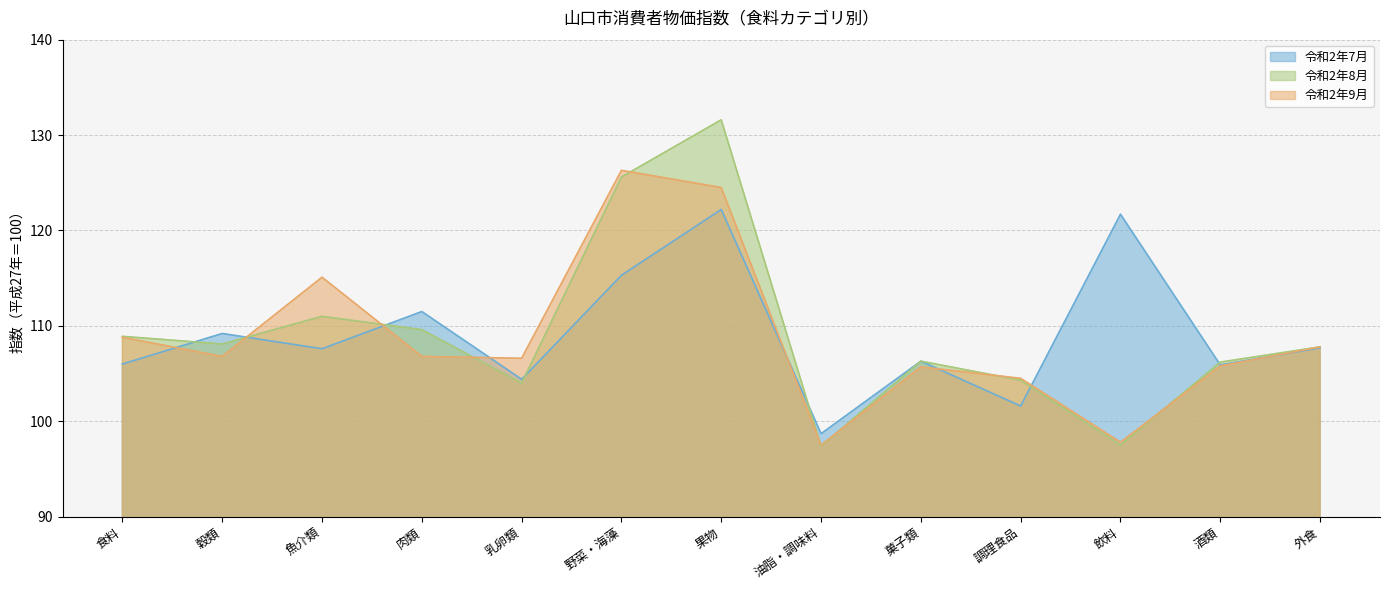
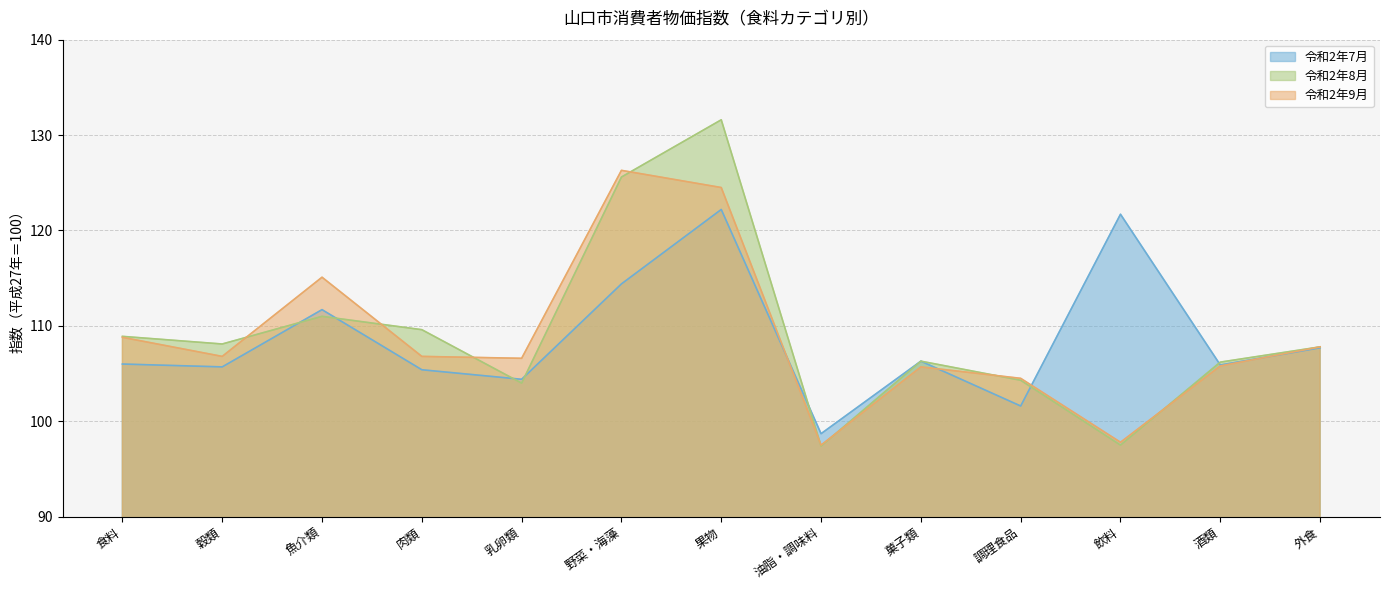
  {
    "令和2年7月": {
      "食料": 106,
-     "穀類": 109,
-     "魚介類": 108,
-     "肉類": 112,
+     "穀類": 106,
+     "魚介類": 112,
+     "肉類": 105,
      "乳卵類": 104,
-     "野菜・海藻": 115,
+     "野菜・海藻": 114,
      "果物": 122,
      "油脂・調味料": 99,
      "調理食品": 102,
      "飲料": 122
    }
  }
